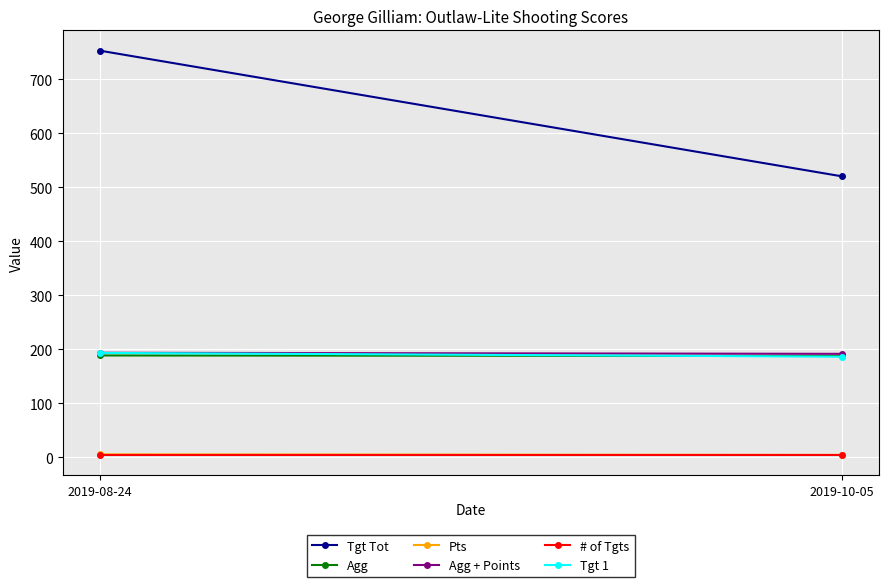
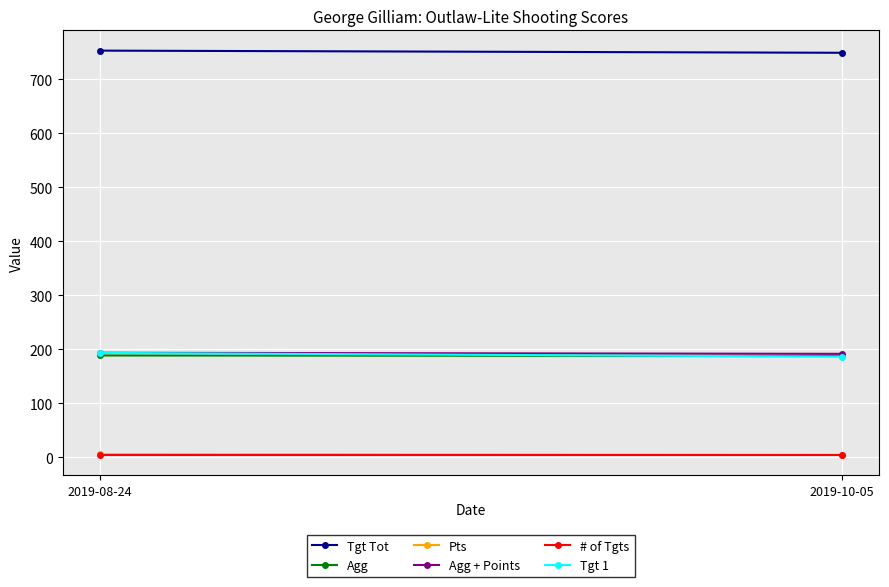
  {
    "Tgt Tot": {
      "2019-08-24": 750,
-     "2019-10-05": 520
+     "2019-10-05": 750
    },
    "Agg": {
      "2019-08-24": 190
    }
  }
